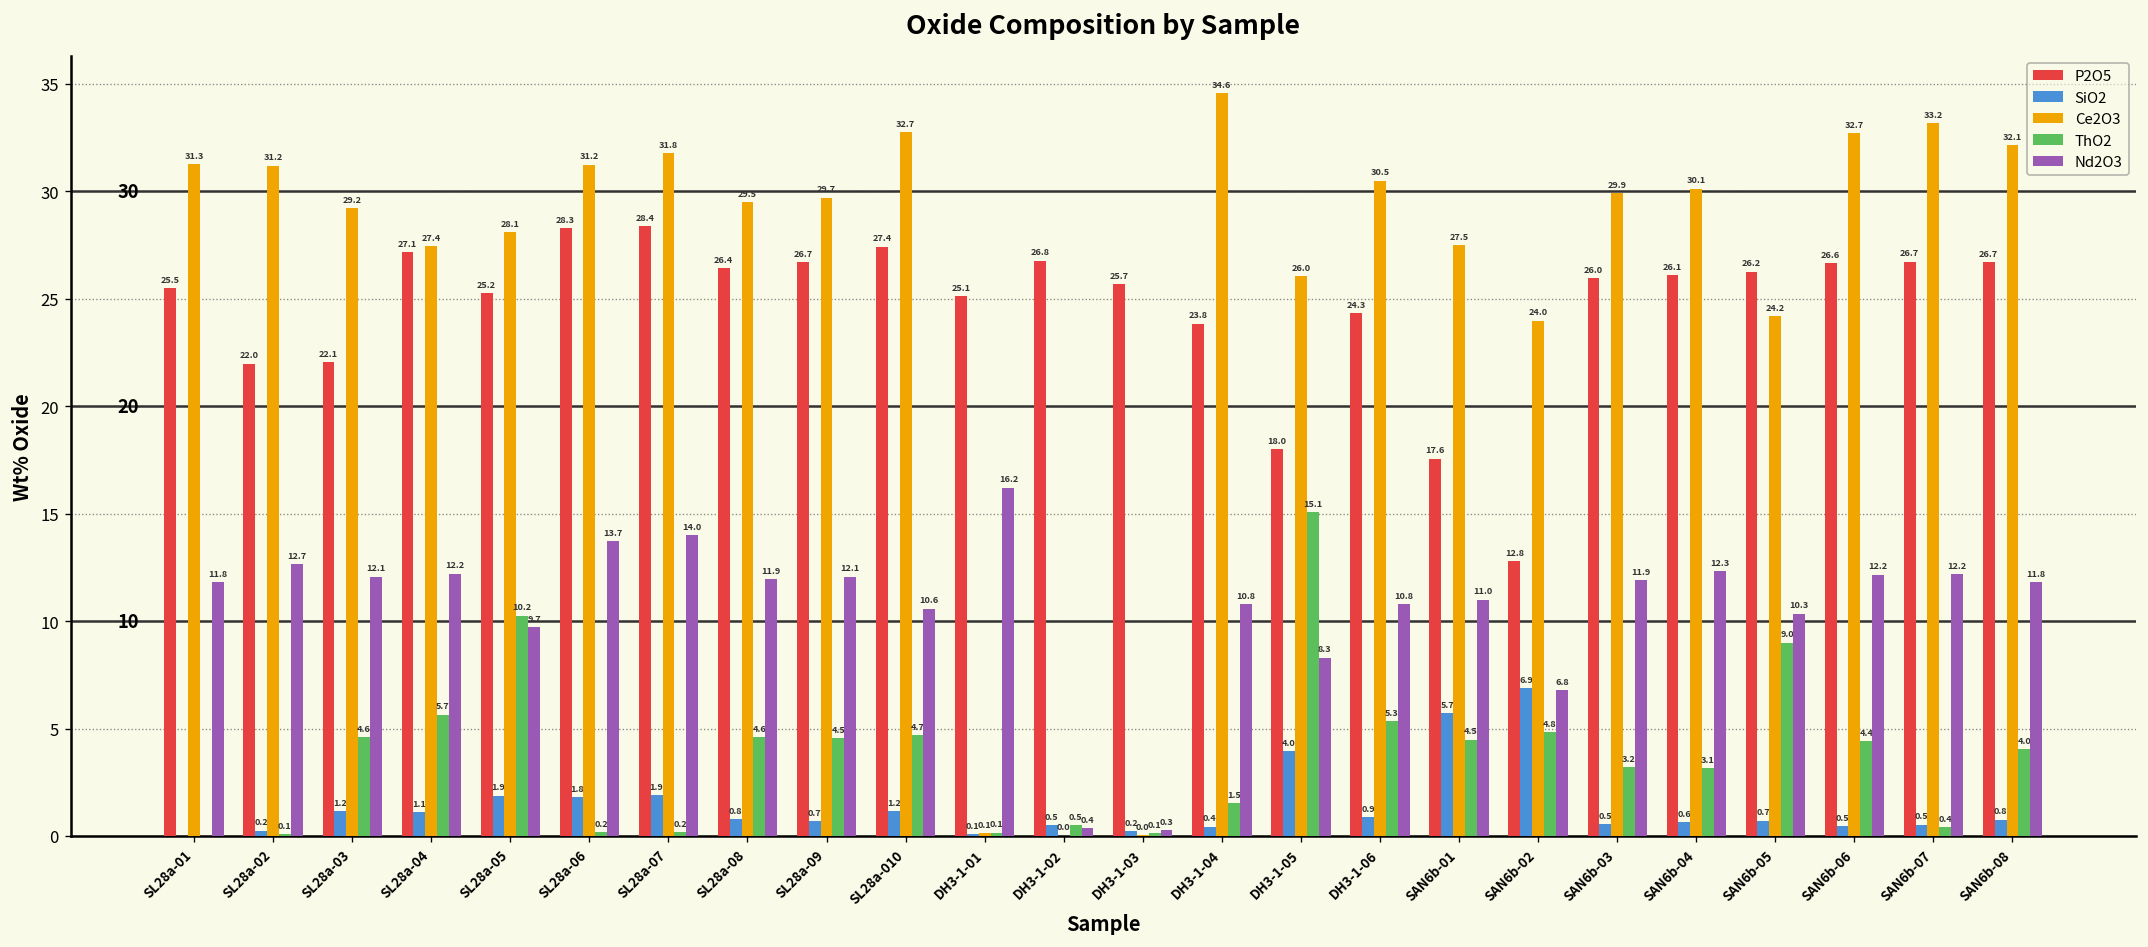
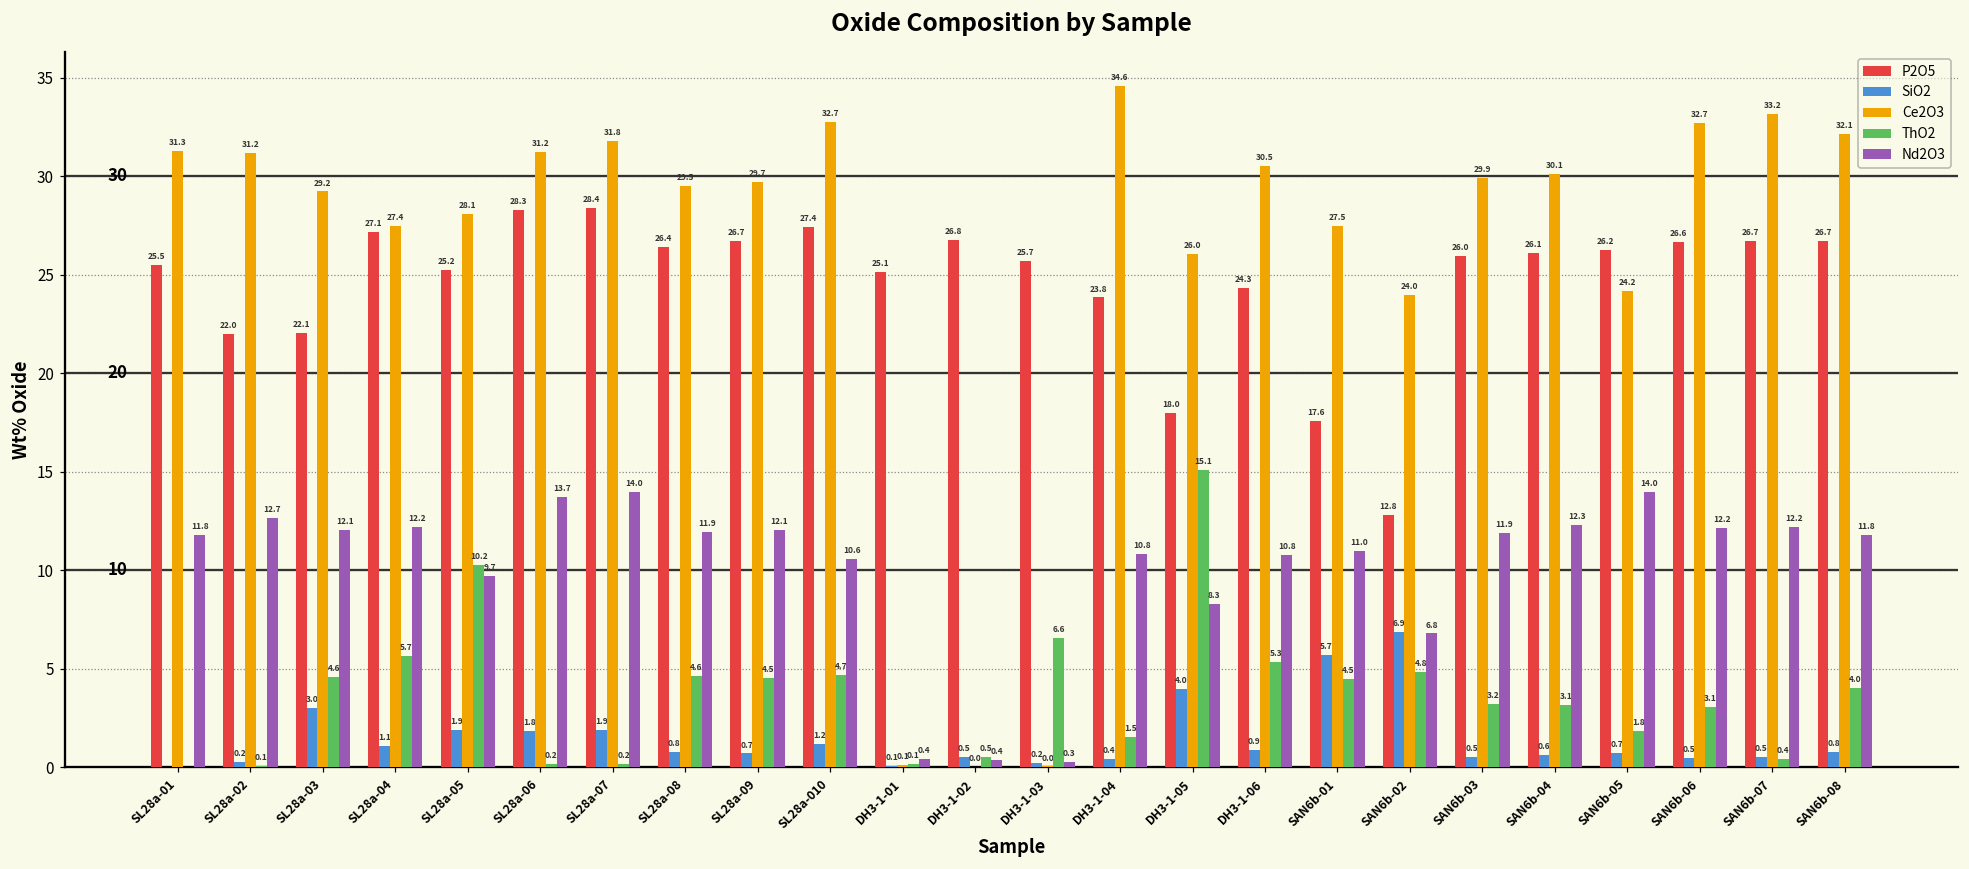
  {
    "P2O5": {
      "SL28a-01": 25.5,
      "SL28a-02": 22.0,
      "SL28a-03": 22.1,
      "SL28a-04": 27.1,
      "SL28a-05": 25.2,
      "SL28a-06": 28.3,
      "SL28a-07": 28.4,
      "SL28a-08": 26.4,
      "SL28a-09": 26.7,
      "SL28a-010": 27.4,
      "DH3-1-01": 25.1,
      "DH3-1-02": 26.8,
      "DH3-1-03": 25.7,
      "DH3-1-04": 23.8,
      "DH3-1-05": 18.0,
      "DH3-1-06": 24.3,
      "SAN6b-01": 17.6,
      "SAN6b-02": 12.8,
      "SAN6b-03": 26.0,
      "SAN6b-04": 26.1,
      "SAN6b-05": 26.2,
      "SAN6b-06": 26.6,
      "SAN6b-07": 26.7,
      "SAN6b-08": 26.7
    },
    "SiO2": {
      "SL28a-02": 0.2,
-     "SL28a-03": 1.2,
+     "SL28a-03": 3.0,
      "SL28a-04": 1.1,
      "SL28a-05": 1.9,
      "SL28a-06": 1.8,
      "SL28a-07": 1.9,
      "SL28a-08": 0.8,
      "SL28a-09": 0.7,
      "SL28a-010": 1.2,
      "DH3-1-01": 0.1,
      "DH3-1-02": 0.5,
      "DH3-1-03": 0.2,
      "DH3-1-04": 0.4,
      "DH3-1-05": 4.0,
      "DH3-1-06": 0.9,
      "SAN6b-01": 5.7,
      "SAN6b-02": 6.9,
      "SAN6b-03": 0.5,
      "SAN6b-04": 0.6,
      "SAN6b-05": 0.7,
      "SAN6b-06": 0.5,
      "SAN6b-07": 0.5,
      "SAN6b-08": 0.8
    },
    "Ce2O3": {
      "SL28a-01": 31.3,
      "SL28a-02": 31.2,
      "SL28a-03": 29.2,
      "SL28a-04": 27.4,
      "SL28a-05": 28.1,
      "SL28a-06": 31.2,
      "SL28a-07": 31.8,
      "SL28a-08": 29.5,
      "SL28a-09": 29.7,
      "SL28a-010": 32.7,
      "DH3-1-01": 0.1,
      "DH3-1-02": 0.0,
      "DH3-1-03": 0.0,
      "DH3-1-04": 34.6,
      "DH3-1-05": 26.0,
      "DH3-1-06": 30.5,
      "SAN6b-01": 27.5,
      "SAN6b-02": 24.0,
      "SAN6b-03": 29.9,
      "SAN6b-04": 30.1,
      "SAN6b-05": 24.2,
      "SAN6b-06": 32.7,
      "SAN6b-07": 33.2,
      "SAN6b-08": 32.1
    },
    "ThO2": {
      "SL28a-02": 0.1,
      "SL28a-03": 4.6,
      "SL28a-04": 5.7,
      "SL28a-05": 10.2,
      "SL28a-06": 0.2,
      "SL28a-07": 0.2,
      "SL28a-08": 4.6,
      "SL28a-09": 4.5,
      "SL28a-010": 4.7,
      "DH3-1-01": 0.1,
      "DH3-1-02": 0.5,
-     "DH3-1-03": 0.1,
+     "DH3-1-03": 6.6,
      "DH3-1-04": 1.5,
      "DH3-1-05": 15.1,
      "DH3-1-06": 5.3,
      "SAN6b-01": 4.5,
      "SAN6b-02": 4.8,
      "SAN6b-03": 3.2,
      "SAN6b-04": 3.1,
-     "SAN6b-05": 9.0,
-     "SAN6b-06": 4.4,
+     "SAN6b-05": 1.8,
+     "SAN6b-06": 3.1,
      "SAN6b-07": 0.4,
      "SAN6b-08": 4.0
    },
    "Nd2O3": {
      "SL28a-01": 11.8,
      "SL28a-02": 12.7,
      "SL28a-03": 12.1,
      "SL28a-04": 12.2,
      "SL28a-05": 9.7,
      "SL28a-06": 13.7,
      "SL28a-07": 14.0,
      "SL28a-08": 11.9,
      "SL28a-09": 12.1,
      "SL28a-010": 10.6,
-     "DH3-1-01": 16.2,
+     "DH3-1-01": 0.4,
      "DH3-1-02": 0.4,
      "DH3-1-03": 0.3,
      "DH3-1-04": 10.8,
      "DH3-1-05": 8.3,
      "DH3-1-06": 10.8,
      "SAN6b-01": 11.0,
      "SAN6b-02": 6.8,
      "SAN6b-03": 11.9,
      "SAN6b-04": 12.3,
-     "SAN6b-05": 10.3,
+     "SAN6b-05": 14.0,
      "SAN6b-06": 12.2,
      "SAN6b-07": 12.2,
      "SAN6b-08": 11.8
    }
  }
